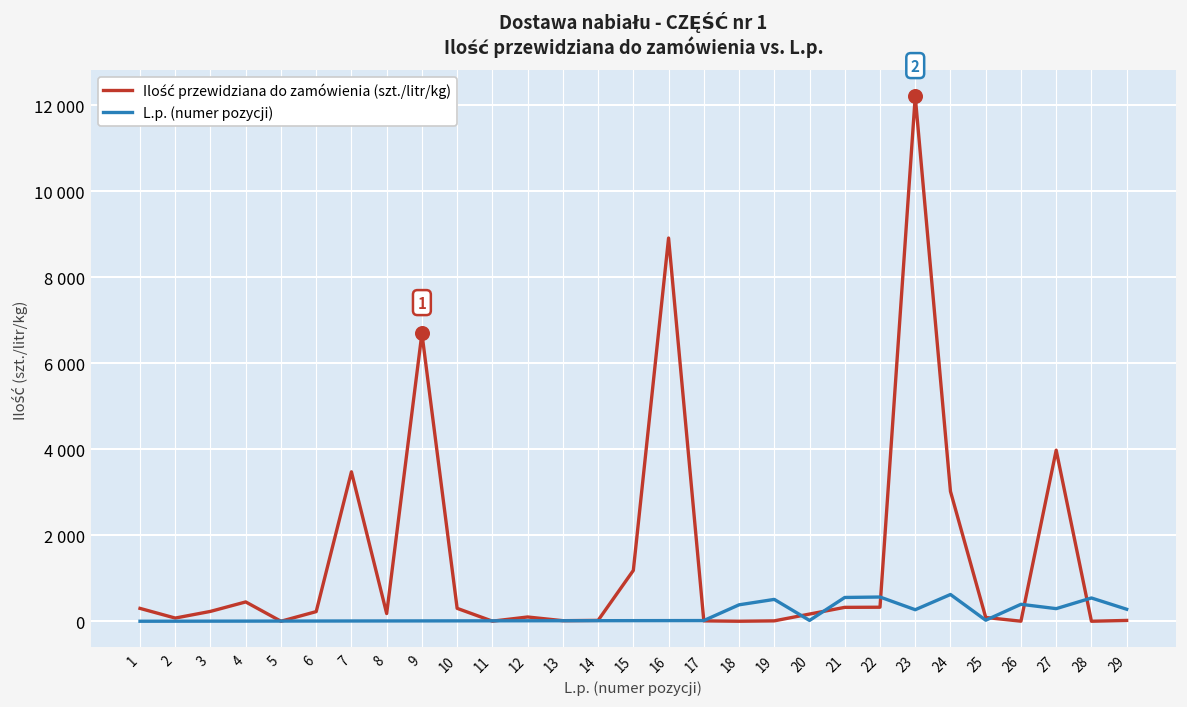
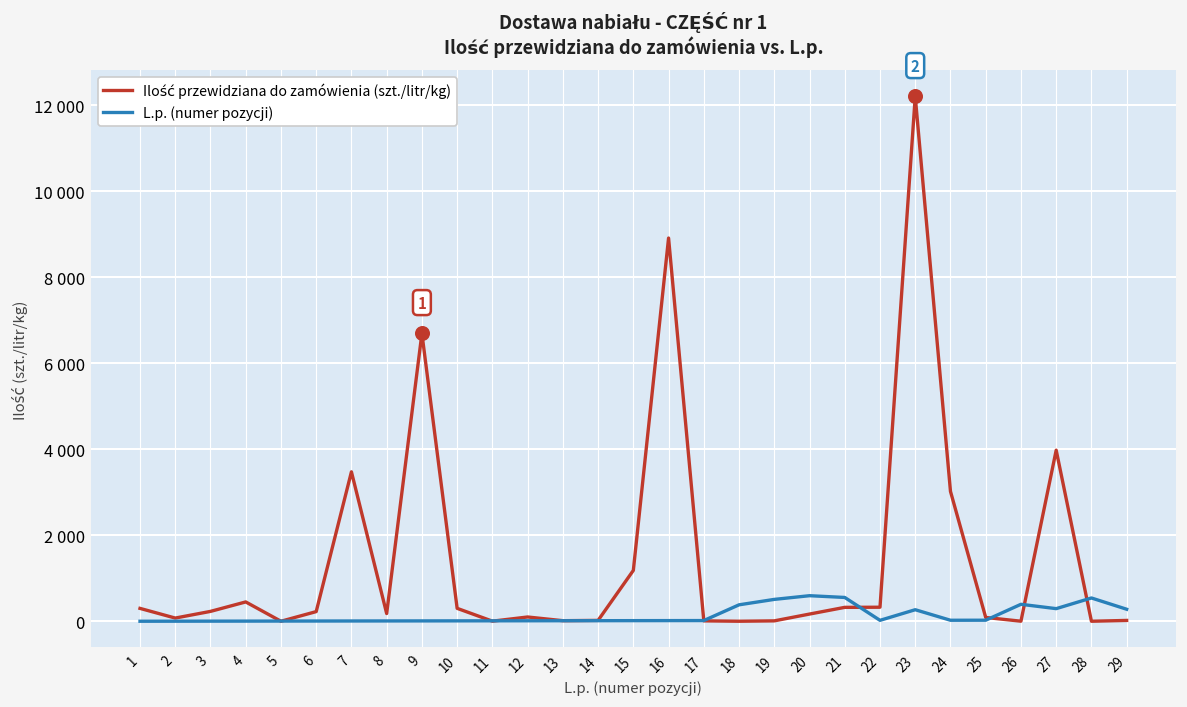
  {
    "L.p. (numer pozycji)": {
      "1": 0,
      "2": 0,
      "3": 0,
      "4": 0,
      "6": 0,
      "7": 0,
      "8": 0,
      "9": 0,
      "10": 0,
      "12": 0,
      "15": 0,
      "16": 0,
      "18": 400,
      "19": 500,
-     "20": 0,
+     "20": 600,
      "21": 600,
-     "22": 600,
+     "22": 0,
      "23": 300,
-     "24": 600,
+     "24": 0,
      "26": 400,
      "27": 300,
      "28": 500,
      "29": 300
    }
  }
